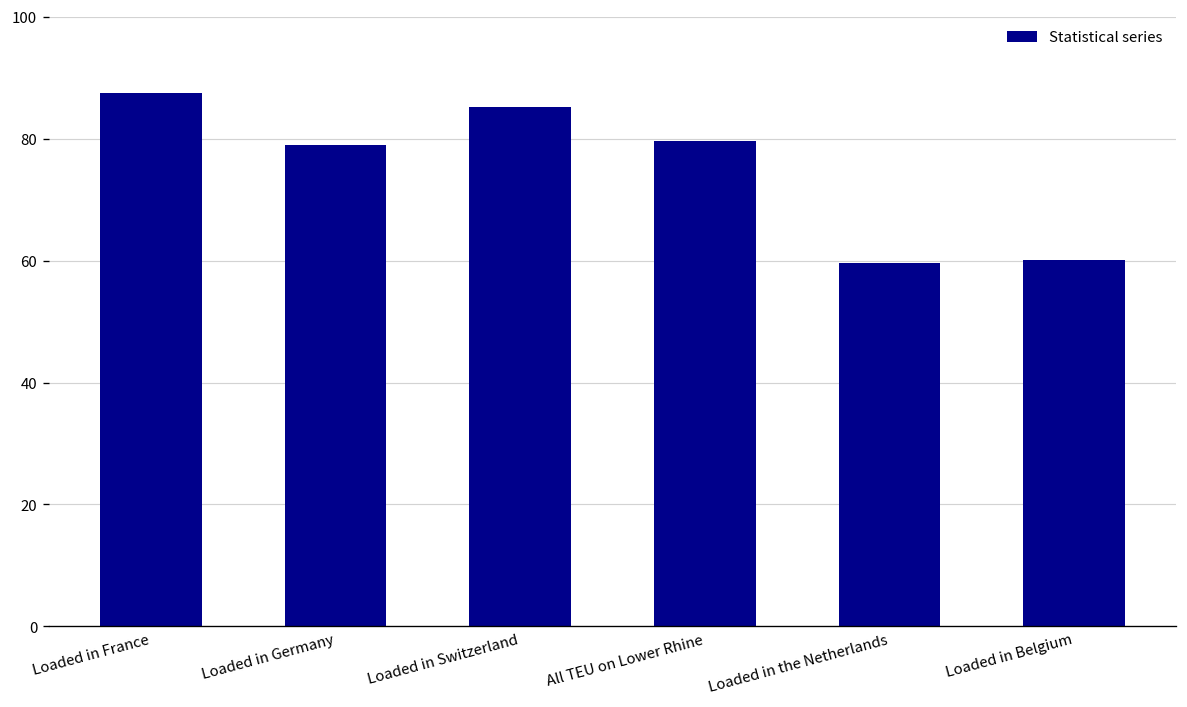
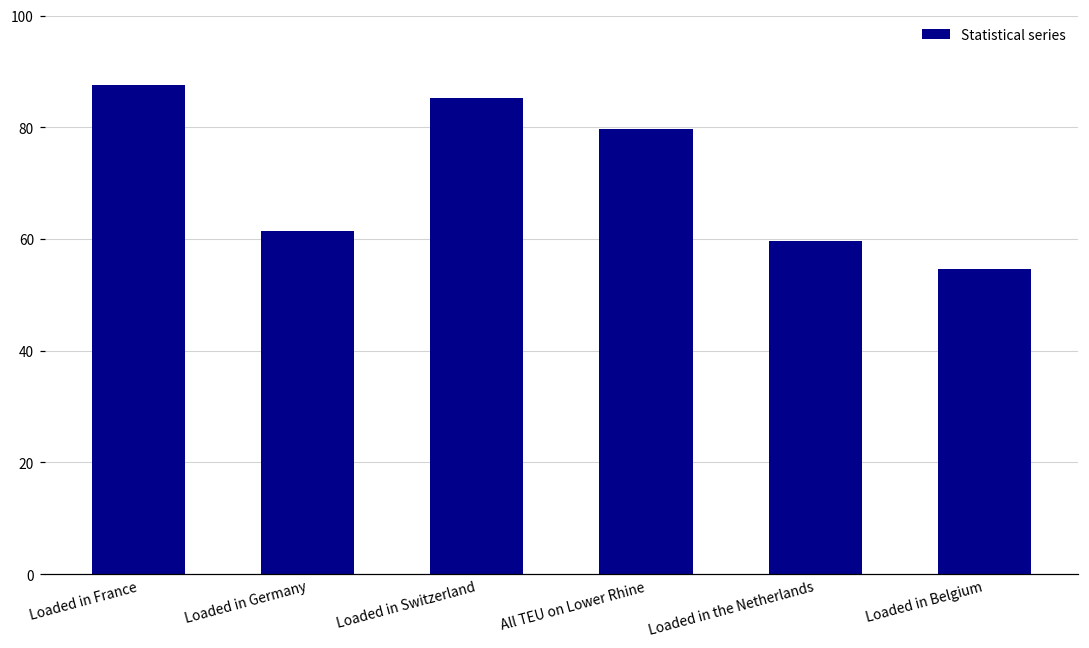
  {
    "Loaded in France": 88,
-   "Loaded in Germany": 79,
+   "Loaded in Germany": 62,
    "Loaded in Switzerland": 85,
    "All TEU on Lower Rhine": 80,
    "Loaded in the Netherlands": 60,
-   "Loaded in Belgium": 60
+   "Loaded in Belgium": 55
  }
